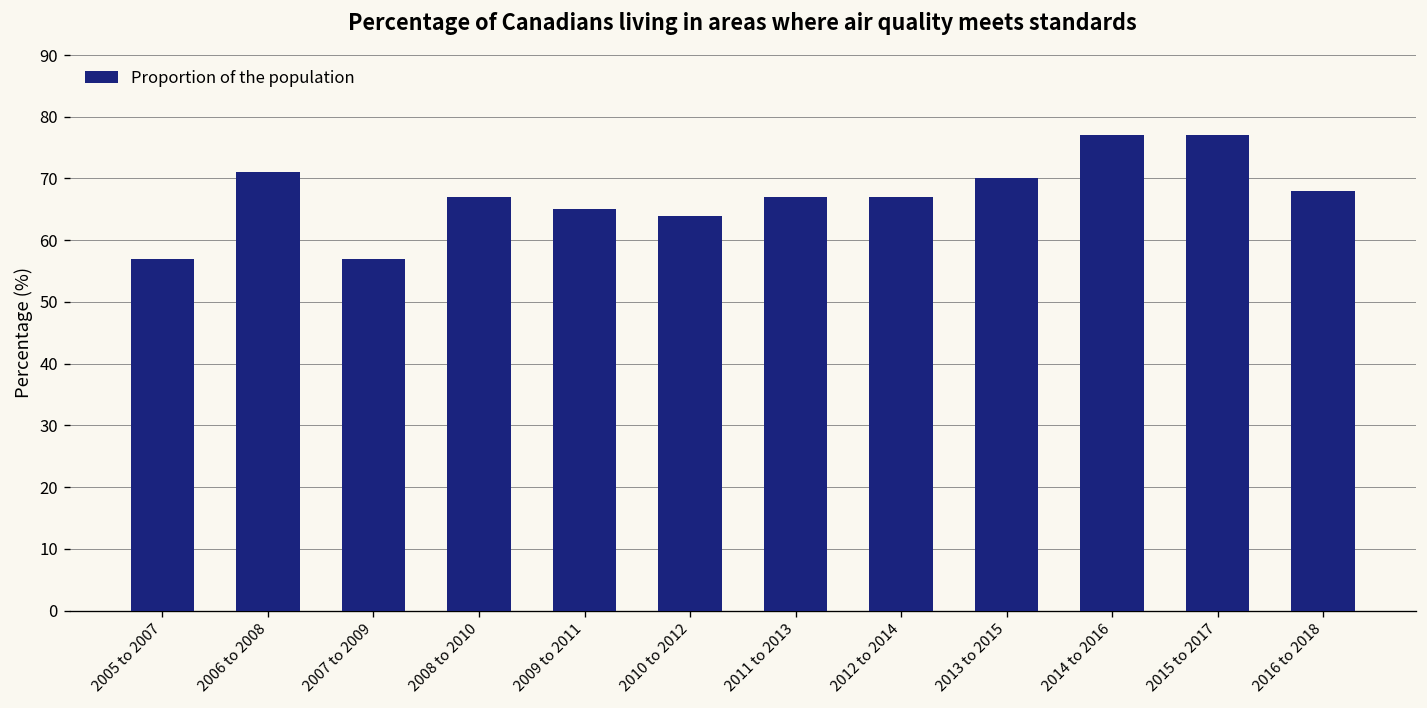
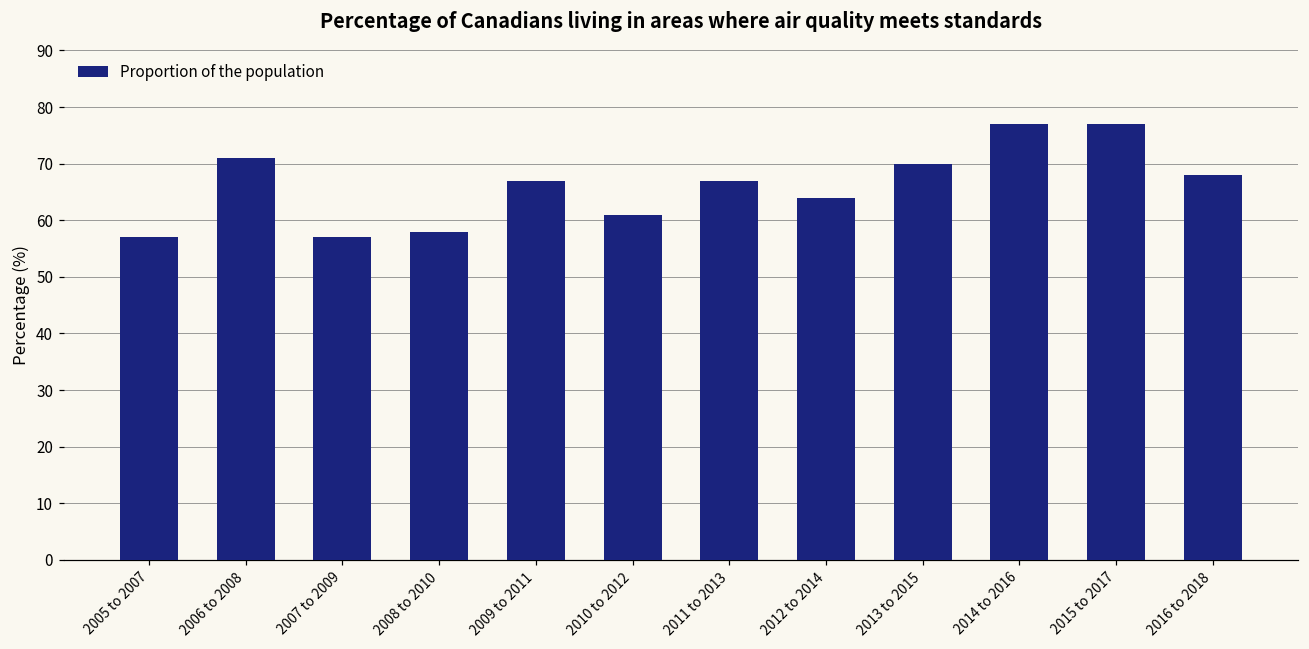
  {
    "2005 to 2007": 57,
    "2006 to 2008": 71,
    "2007 to 2009": 57,
-   "2008 to 2010": 67,
-   "2009 to 2011": 65,
-   "2010 to 2012": 64,
+   "2008 to 2010": 58,
+   "2009 to 2011": 67,
+   "2010 to 2012": 61,
    "2011 to 2013": 67,
-   "2012 to 2014": 67,
+   "2012 to 2014": 64,
    "2013 to 2015": 70,
    "2014 to 2016": 77,
    "2015 to 2017": 77,
    "2016 to 2018": 68
  }
